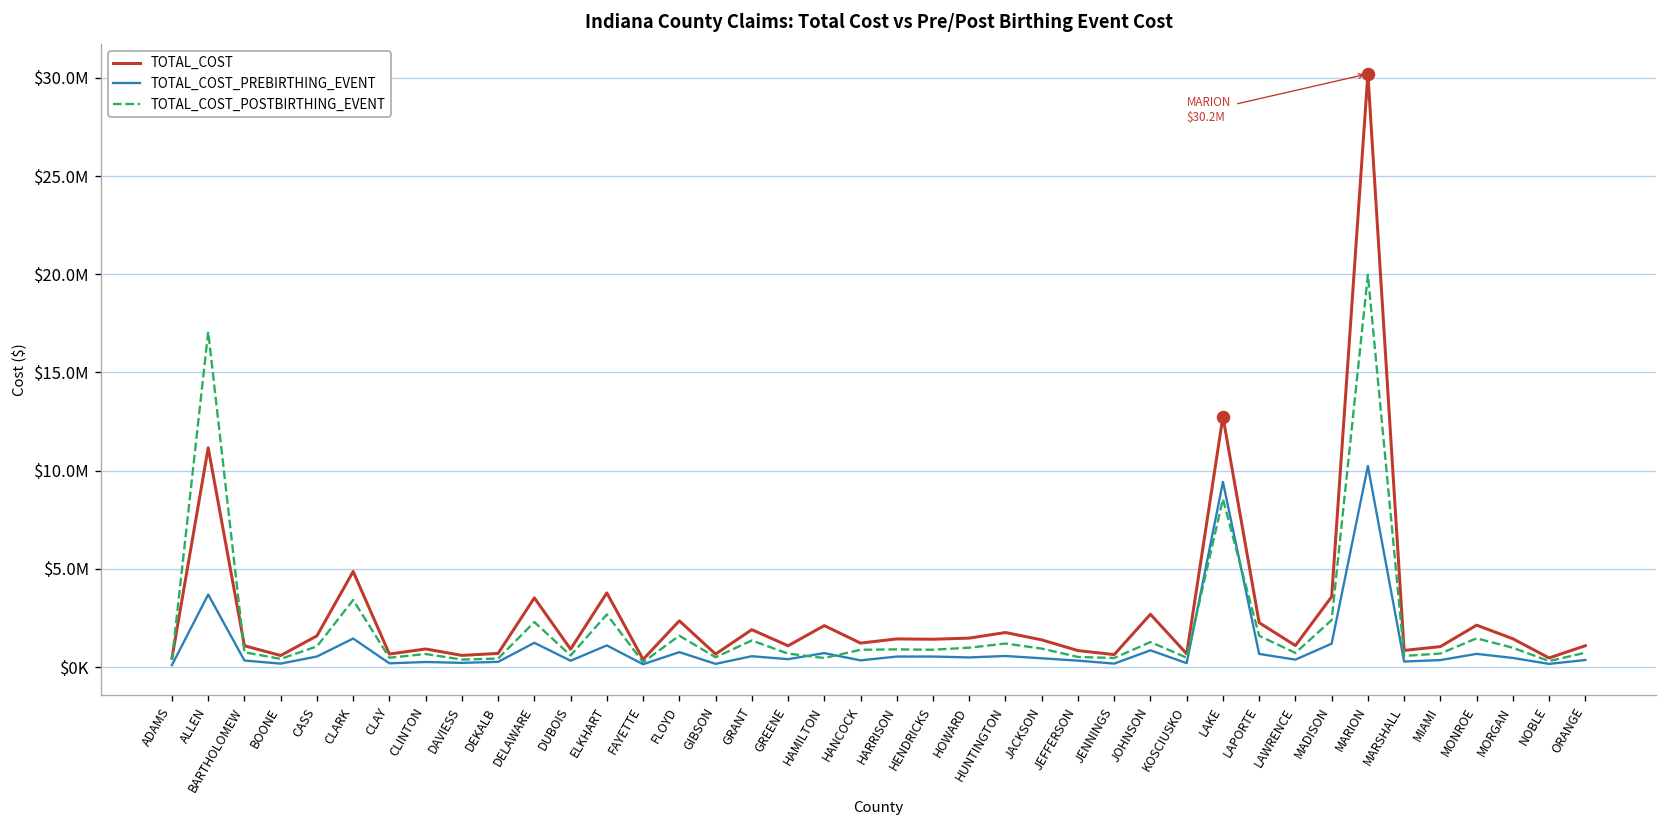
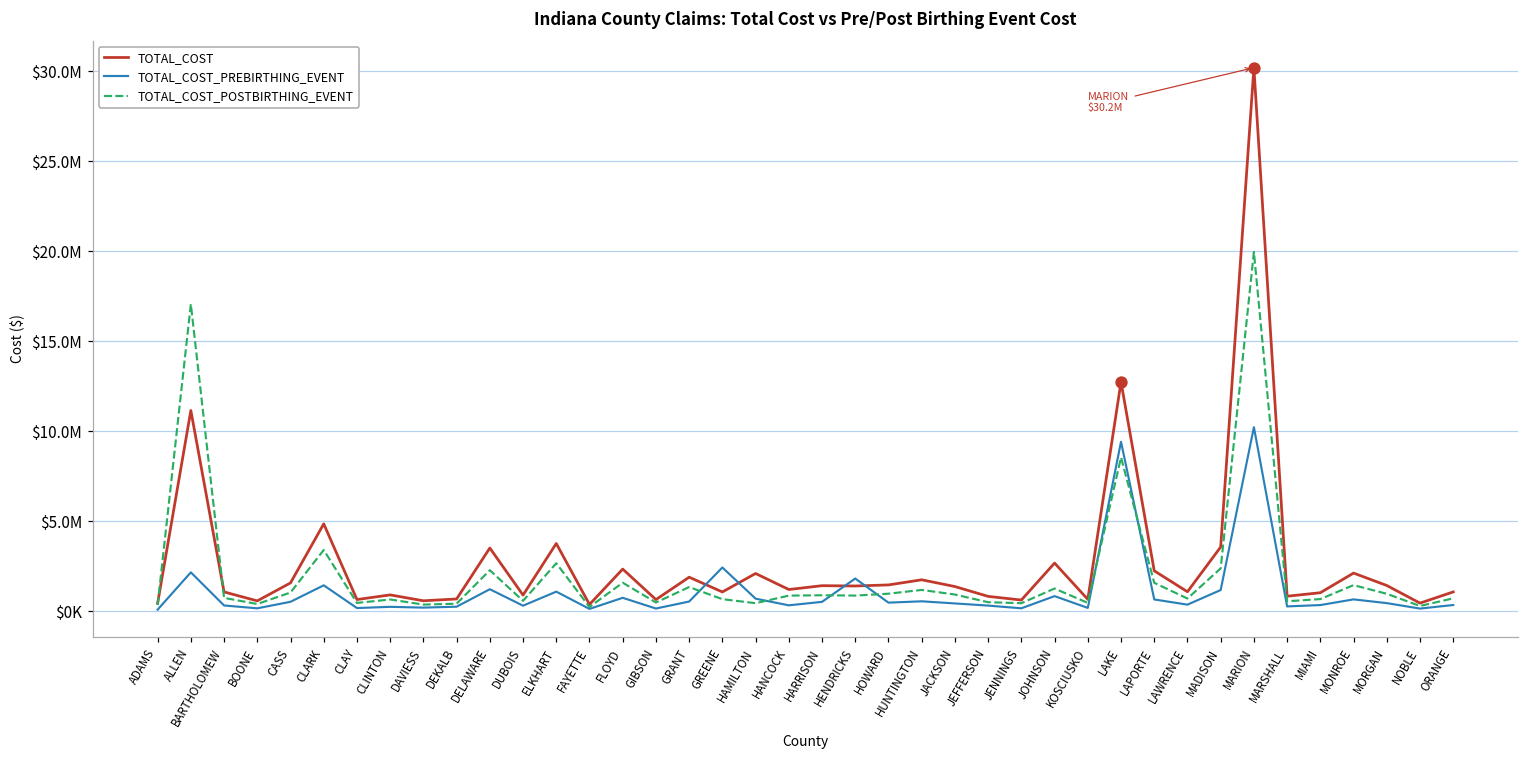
  {
    "TOTAL_COST_PREBIRTHING_EVENT": {
      "ADAMS": "$100000",
-     "ALLEN": "$3700000",
+     "ALLEN": "$2200000",
      "BARTHOLOMEW": "$300000",
      "BOONE": "$200000",
      "CASS": "$500000",
      "CLARK": "$1500000",
      "CLAY": "$200000",
      "CLINTON": "$300000",
      "DAVIESS": "$200000",
      "DEKALB": "$300000",
      "DELAWARE": "$1200000",
      "DUBOIS": "$300000",
      "ELKHART": "$1100000",
      "FLOYD": "$800000",
      "GIBSON": "$200000",
      "GRANT": "$500000",
-     "GREENE": "$400000",
+     "GREENE": "$2400000",
      "HAMILTON": "$700000",
      "HANCOCK": "$300000",
      "HARRISON": "$500000",
-     "HENDRICKS": "$500000",
+     "HENDRICKS": "$1800000",
      "HOWARD": "$500000",
      "HUNTINGTON": "$600000",
      "JACKSON": "$400000",
      "JEFFERSON": "$300000",
      "JENNINGS": "$200000",
      "JOHNSON": "$900000",
      "KOSCIUSKO": "$200000",
      "LAKE": "$9400000",
      "LAPORTE": "$700000",
      "LAWRENCE": "$400000",
      "MADISON": "$1200000",
      "MARION": "$10200000",
      "MARSHALL": "$300000",
      "MIAMI": "$400000",
      "MONROE": "$700000",
      "MORGAN": "$500000",
      "ORANGE": "$400000"
    },
    "TOTAL_COST_POSTBIRTHING_EVENT": {
      "ALLEN": "$17100000",
      "BARTHOLOMEW": "$800000",
      "BOONE": "$400000",
      "CASS": "$1100000",
      "CLARK": "$3400000",
      "CLAY": "$500000",
      "CLINTON": "$700000",
      "DAVIESS": "$400000",
      "DEKALB": "$400000",
      "DELAWARE": "$2300000",
      "DUBOIS": "$600000",
      "ELKHART": "$2700000",
      "FLOYD": "$1600000",
      "GIBSON": "$500000",
      "GRANT": "$1400000",
      "GREENE": "$700000",
      "HAMILTON": "$500000",
      "HANCOCK": "$900000",
      "HARRISON": "$900000",
      "HENDRICKS": "$900000",
      "HOWARD": "$1000000",
      "HUNTINGTON": "$1200000",
      "JACKSON": "$900000",
      "JEFFERSON": "$500000",
      "JENNINGS": "$500000",
      "JOHNSON": "$1300000",
      "KOSCIUSKO": "$500000",
      "LAKE": "$8600000",
      "LAPORTE": "$1600000",
      "LAWRENCE": "$700000",
      "MADISON": "$2400000",
      "MARION": "$20000000",
      "MARSHALL": "$600000",
      "MIAMI": "$700000",
      "MONROE": "$1500000",
      "MORGAN": "$1000000",
      "ORANGE": "$700000"
    }
  }
